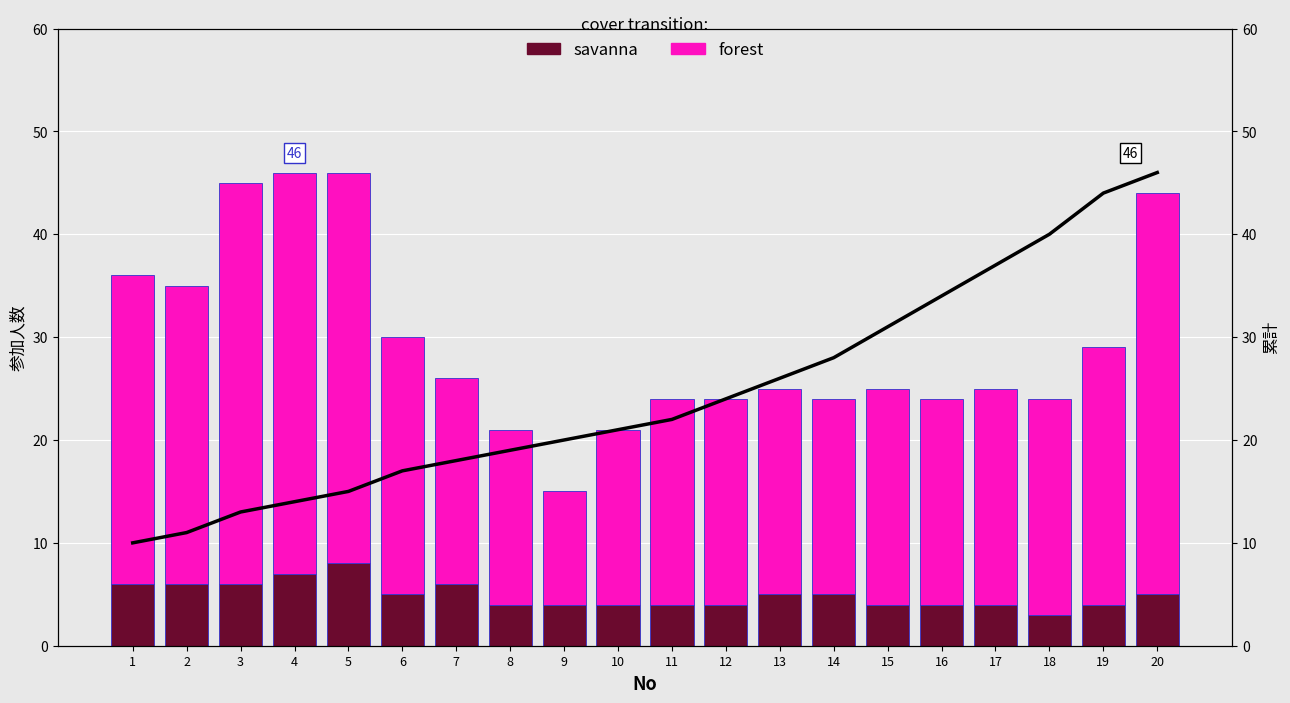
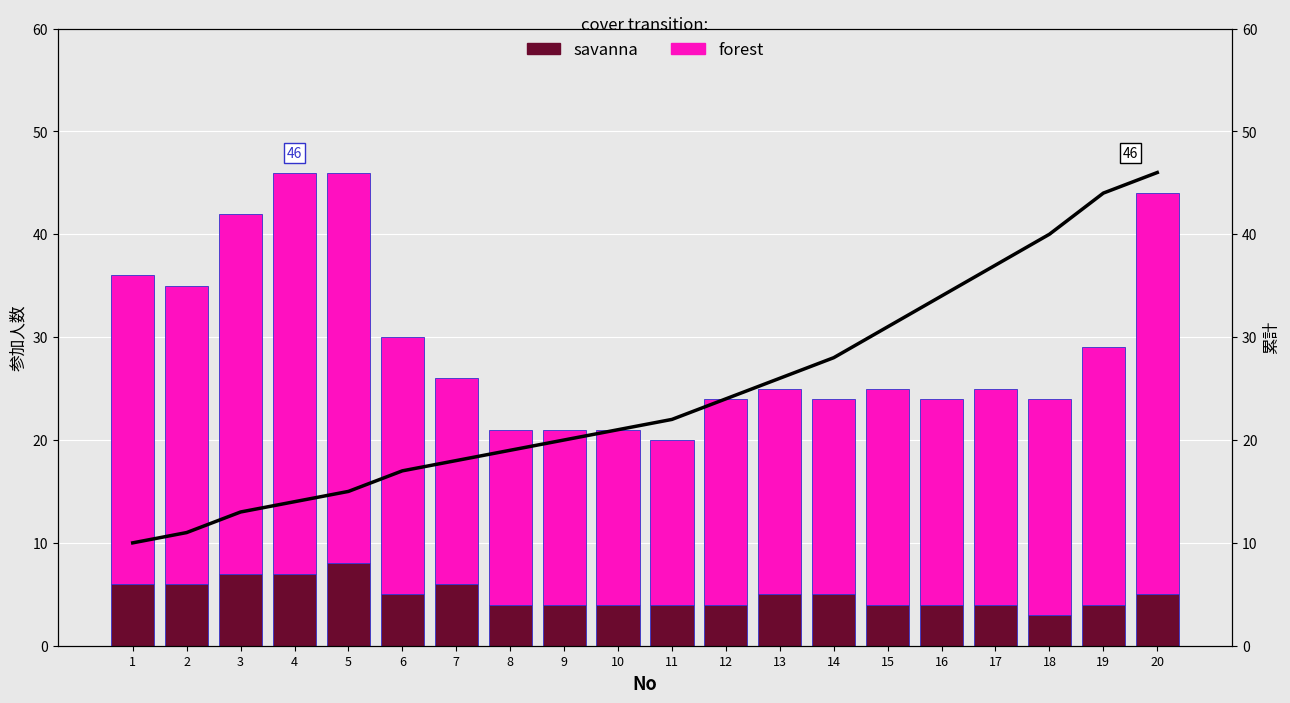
  {
    "savanna": {
      "1": 6,
      "2": 6,
-     "3": 6,
+     "3": 7,
      "4": 7,
      "5": 8,
      "6": 5,
      "7": 6,
      "8": 4,
      "9": 4,
      "10": 4,
      "11": 4,
      "12": 4,
      "13": 5,
      "14": 5,
      "15": 4,
      "16": 4,
      "17": 4,
      "18": 3,
      "19": 4,
      "20": 5
    },
    "forest": {
      "1": 30,
      "2": 29,
-     "3": 39,
+     "3": 35,
      "5": 38,
      "6": 25,
      "7": 20,
      "8": 17,
-     "9": 11,
+     "9": 17,
      "10": 17,
-     "11": 20,
+     "11": 16,
      "12": 20,
      "13": 20,
      "14": 19,
      "15": 21,
      "16": 20,
      "17": 21,
      "18": 21,
      "19": 25,
      "20": 39
    }
  }
